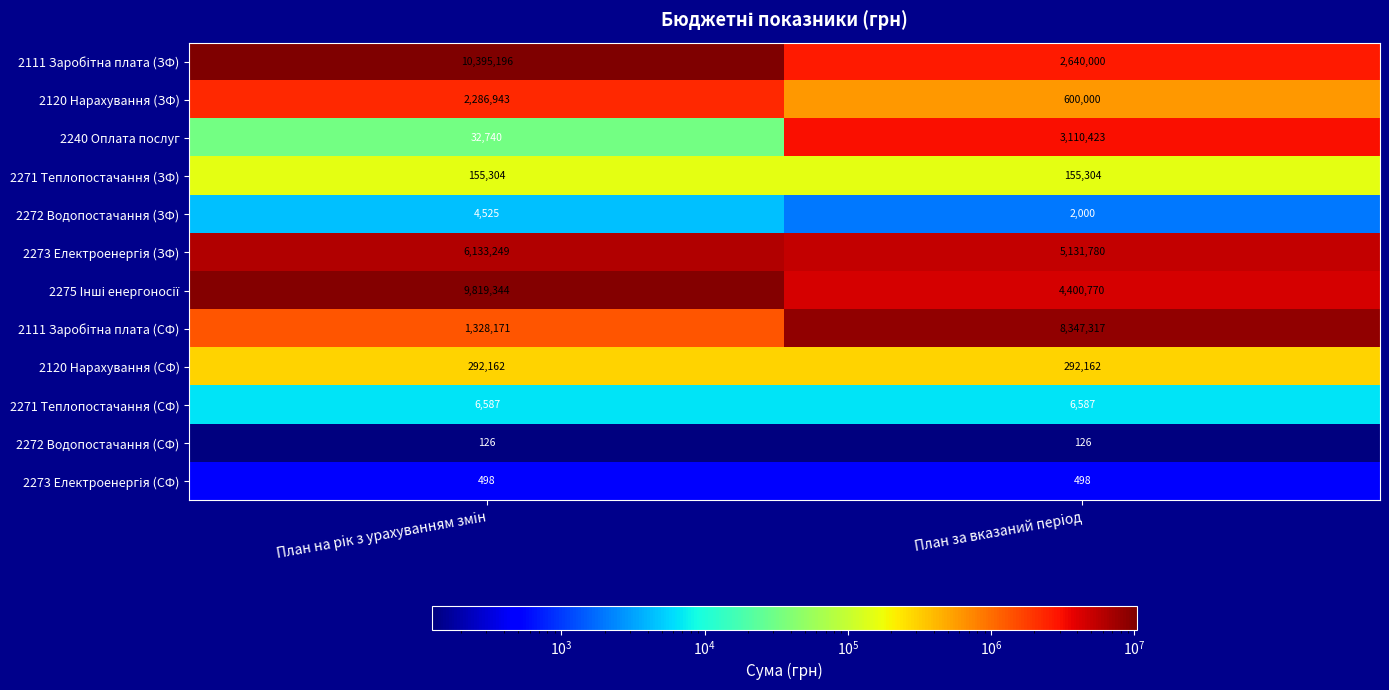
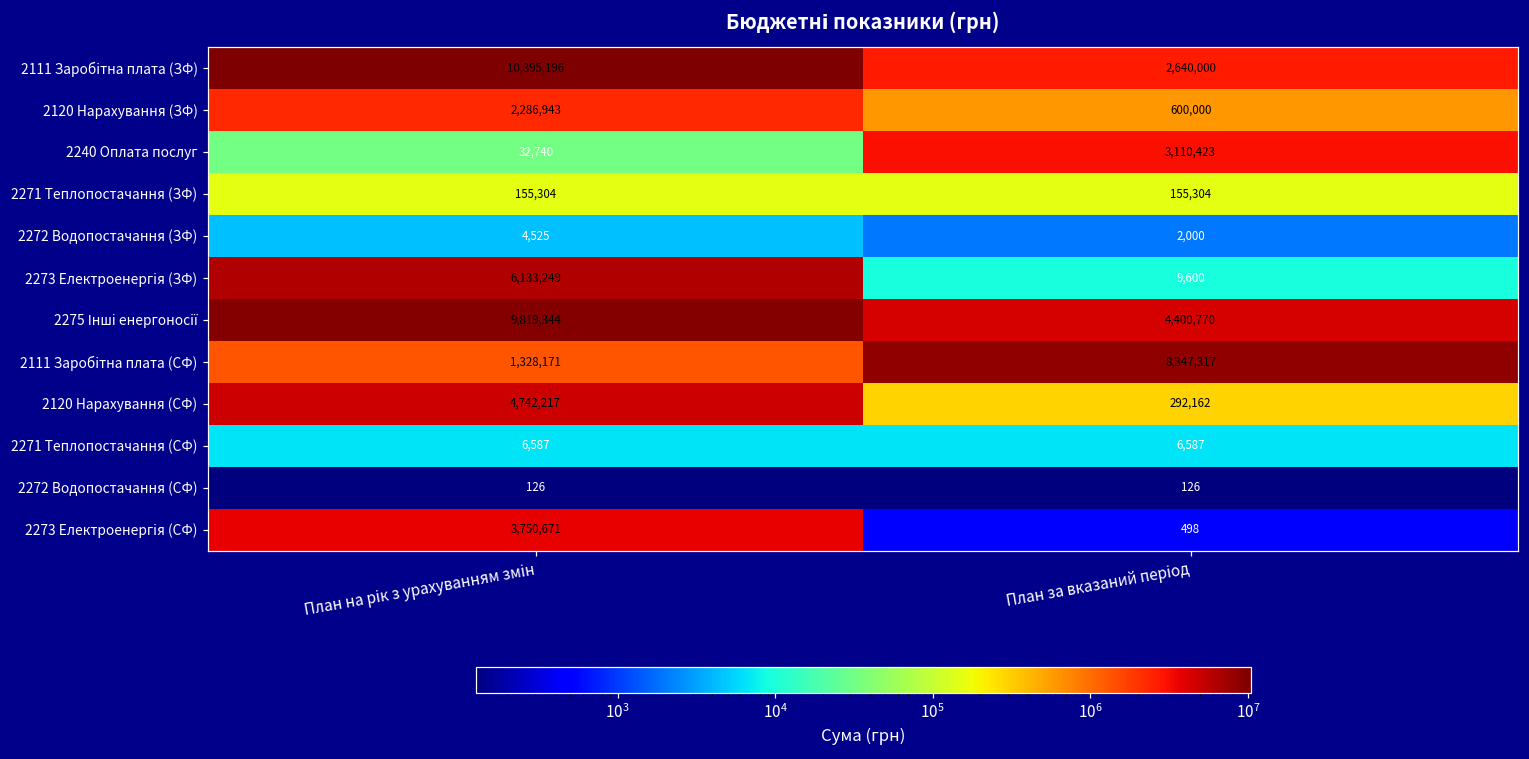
  {
    "2111 Заробітна плата (ЗФ)": {
      "План на рік з урахуванням змін": "10,395,196",
      "План за вказаний період": "2,640,000"
    },
    "2120 Нарахування (ЗФ)": {
      "План на рік з урахуванням змін": "2,286,943",
      "План за вказаний період": "600,000"
    },
    "2240 Оплата послуг": {
      "План на рік з урахуванням змін": "32,740",
      "План за вказаний період": "3,110,423"
    },
    "2271 Теплопостачання (ЗФ)": {
      "План на рік з урахуванням змін": "155,304",
      "План за вказаний період": "155,304"
    },
    "2272 Водопостачання (ЗФ)": {
      "План на рік з урахуванням змін": "4,525",
      "План за вказаний період": "2,000"
    },
    "2273 Електроенергія (ЗФ)": {
      "План на рік з урахуванням змін": "6,133,249",
-     "План за вказаний період": "5,131,780"
+     "План за вказаний період": "9,600"
    },
    "2275 Інші енергоносії": {
      "План на рік з урахуванням змін": "9,819,344",
      "План за вказаний період": "4,400,770"
    },
    "2111 Заробітна плата (СФ)": {
      "План на рік з урахуванням змін": "1,328,171",
      "План за вказаний період": "8,347,317"
    },
    "2120 Нарахування (СФ)": {
-     "План на рік з урахуванням змін": "292,162",
+     "План на рік з урахуванням змін": "4,742,217",
      "План за вказаний період": "292,162"
    },
    "2271 Теплопостачання (СФ)": {
      "План на рік з урахуванням змін": "6,587",
      "План за вказаний період": "6,587"
    },
    "2272 Водопостачання (СФ)": {
      "План на рік з урахуванням змін": "126",
      "План за вказаний період": "126"
    },
    "2273 Електроенергія (СФ)": {
-     "План на рік з урахуванням змін": "498",
+     "План на рік з урахуванням змін": "3,750,671",
      "План за вказаний період": "498"
    }
  }
